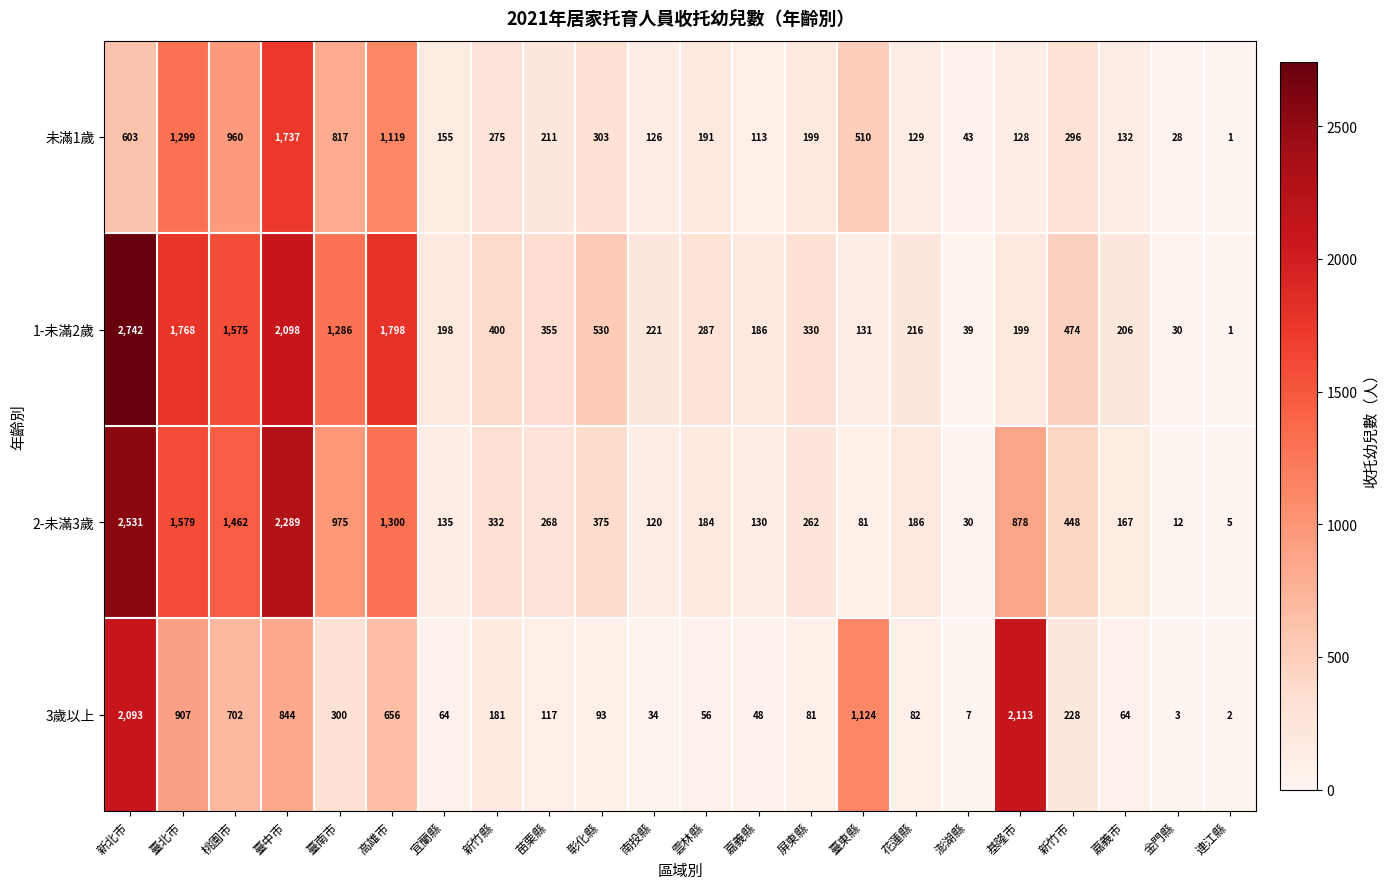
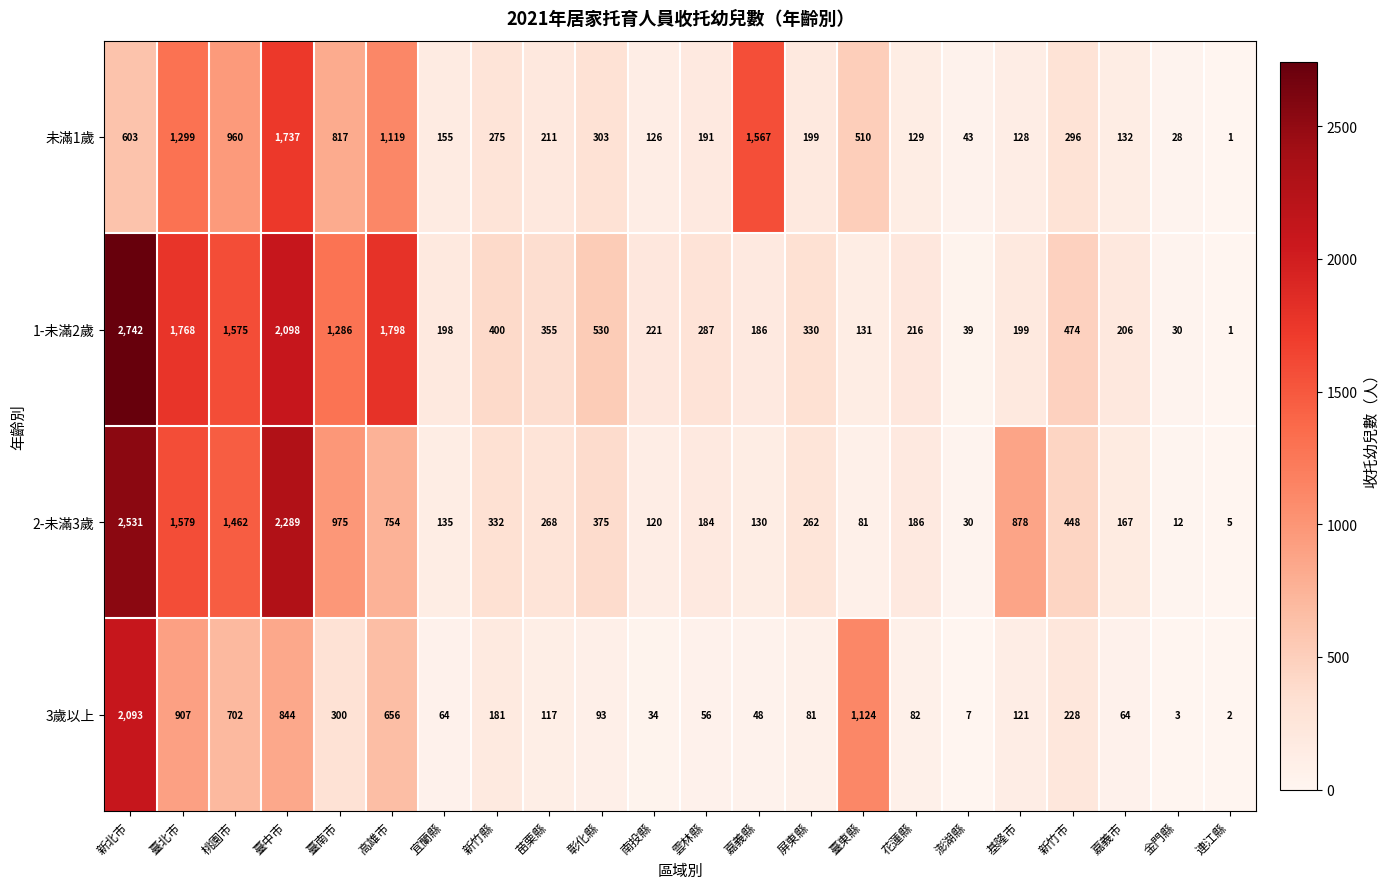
  {
    "未滿1歲": {
      "新北市": "603",
      "臺北市": "1,299",
      "桃園市": "960",
      "臺中市": "1,737",
      "臺南市": "817",
      "高雄市": "1,119",
      "宜蘭縣": "155",
      "新竹縣": "275",
      "苗栗縣": "211",
      "彰化縣": "303",
      "南投縣": "126",
      "雲林縣": "191",
-     "嘉義縣": "113",
+     "嘉義縣": "1,567",
      "屏東縣": "199",
      "臺東縣": "510",
      "花蓮縣": "129",
      "澎湖縣": "43",
      "基隆市": "128",
      "新竹市": "296",
      "嘉義市": "132",
      "金門縣": "28",
      "連江縣": "1"
    },
    "1-未滿2歲": {
      "新北市": "2,742",
      "臺北市": "1,768",
      "桃園市": "1,575",
      "臺中市": "2,098",
      "臺南市": "1,286",
      "高雄市": "1,798",
      "宜蘭縣": "198",
      "新竹縣": "400",
      "苗栗縣": "355",
      "彰化縣": "530",
      "南投縣": "221",
      "雲林縣": "287",
      "嘉義縣": "186",
      "屏東縣": "330",
      "臺東縣": "131",
      "花蓮縣": "216",
      "澎湖縣": "39",
      "基隆市": "199",
      "新竹市": "474",
      "嘉義市": "206",
      "金門縣": "30",
      "連江縣": "1"
    },
    "2-未滿3歲": {
      "新北市": "2,531",
      "臺北市": "1,579",
      "桃園市": "1,462",
      "臺中市": "2,289",
      "臺南市": "975",
-     "高雄市": "1,300",
+     "高雄市": "754",
      "宜蘭縣": "135",
      "新竹縣": "332",
      "苗栗縣": "268",
      "彰化縣": "375",
      "南投縣": "120",
      "雲林縣": "184",
      "嘉義縣": "130",
      "屏東縣": "262",
      "臺東縣": "81",
      "花蓮縣": "186",
      "澎湖縣": "30",
      "基隆市": "878",
      "新竹市": "448",
      "嘉義市": "167",
      "金門縣": "12",
      "連江縣": "5"
    },
    "3歲以上": {
      "新北市": "2,093",
      "臺北市": "907",
      "桃園市": "702",
      "臺中市": "844",
      "臺南市": "300",
      "高雄市": "656",
      "宜蘭縣": "64",
      "新竹縣": "181",
      "苗栗縣": "117",
      "彰化縣": "93",
      "南投縣": "34",
      "雲林縣": "56",
      "嘉義縣": "48",
      "屏東縣": "81",
      "臺東縣": "1,124",
      "花蓮縣": "82",
      "澎湖縣": "7",
-     "基隆市": "2,113",
+     "基隆市": "121",
      "新竹市": "228",
      "嘉義市": "64",
      "金門縣": "3",
      "連江縣": "2"
    }
  }
